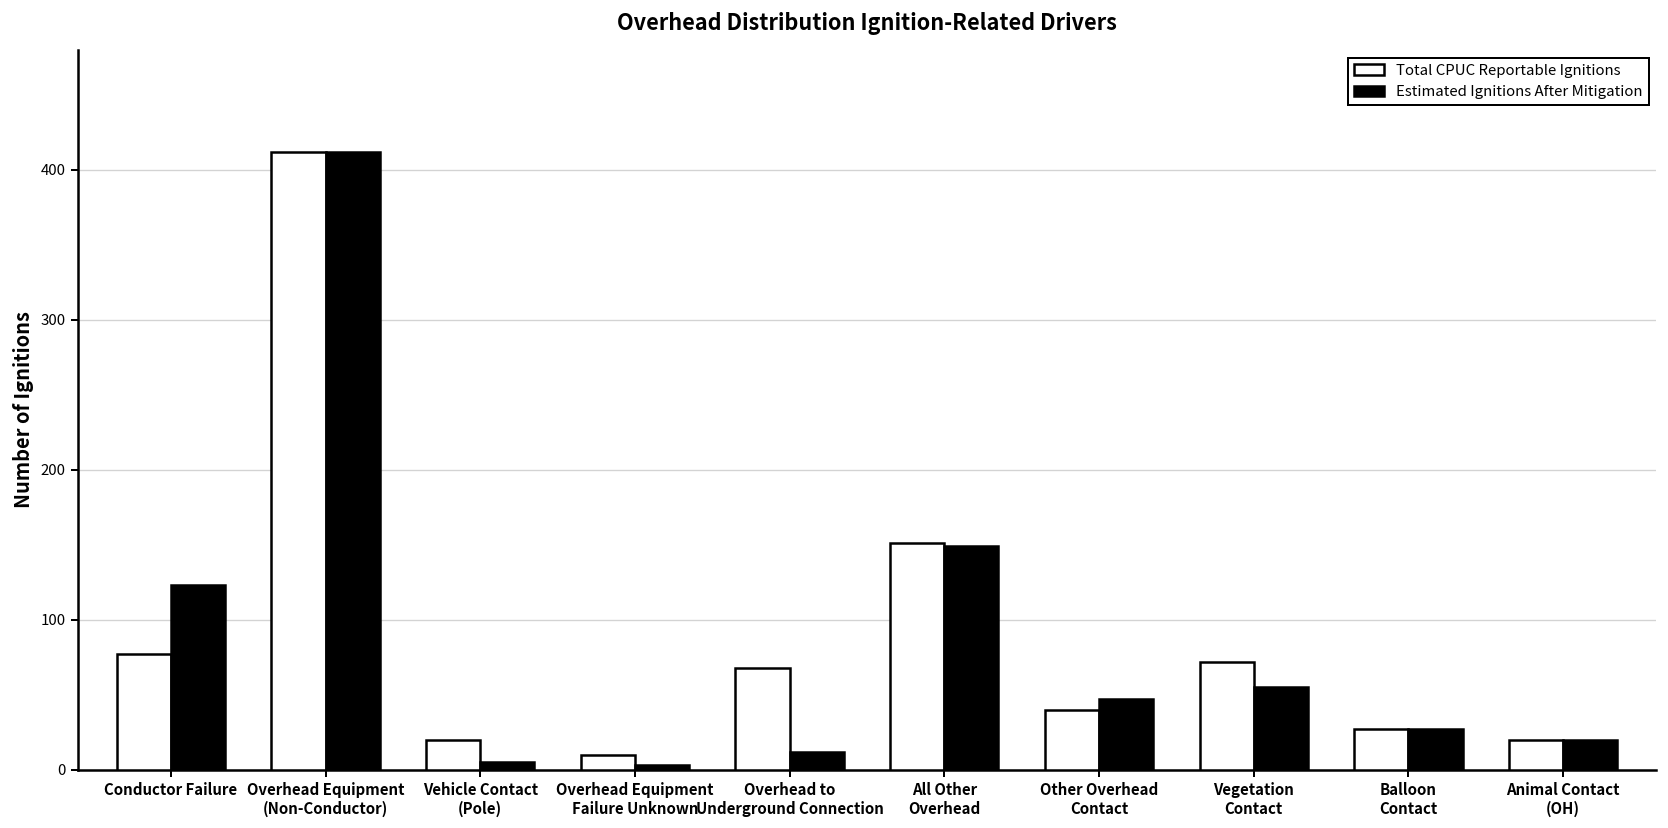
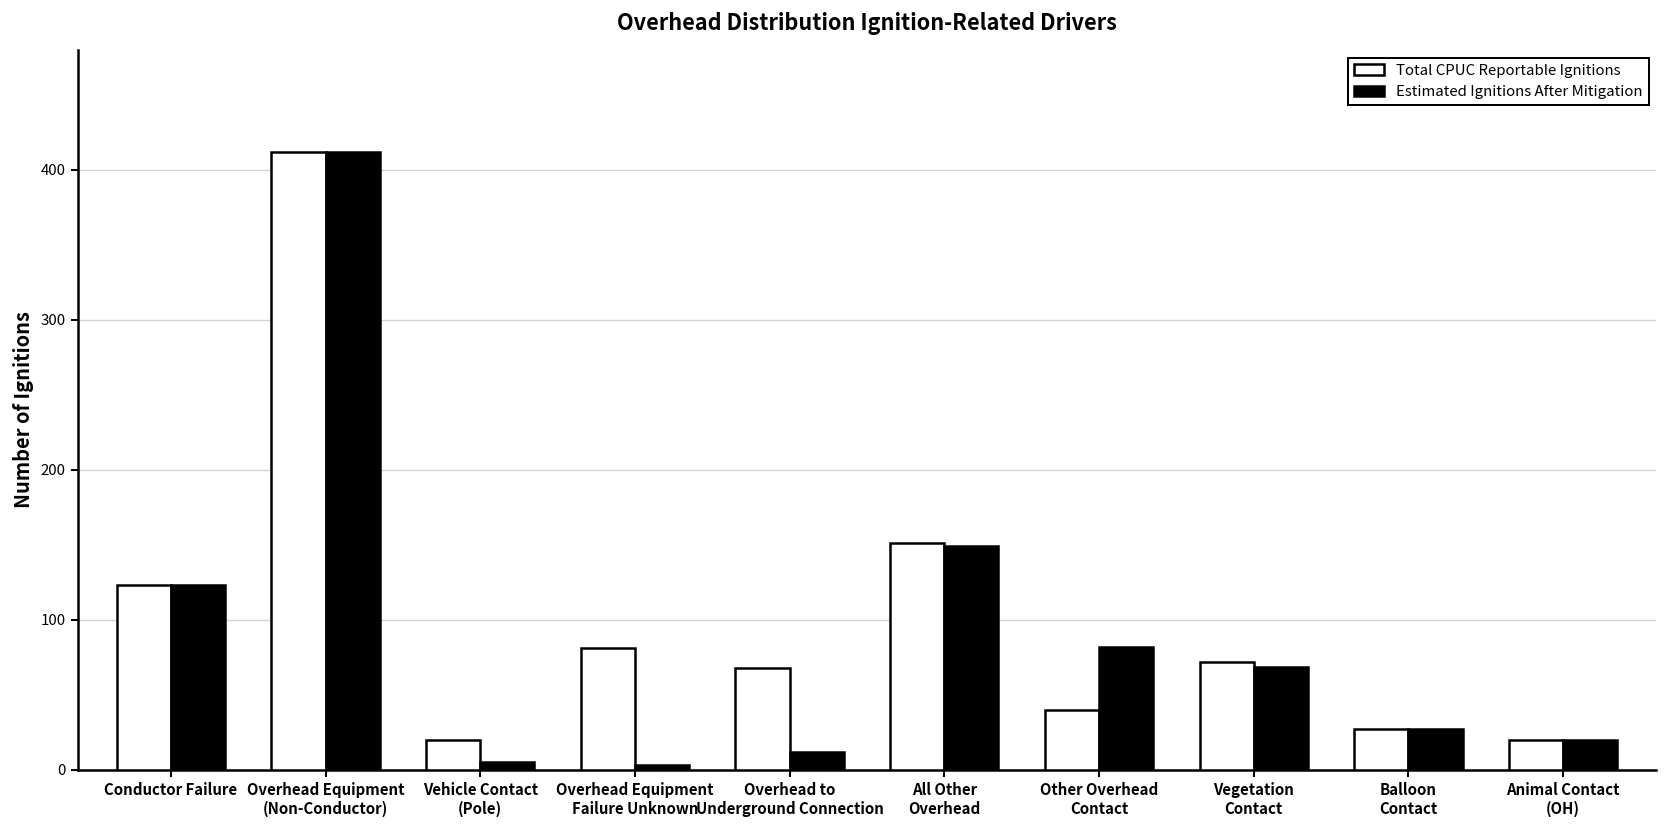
  {
    "Total CPUC Reportable Ignitions": {
-     "Conductor Failure": 77,
+     "Conductor Failure": 123,
      "Overhead Equipment (Non-Conductor)": 412,
      "Vehicle Contact (Pole)": 20,
-     "Overhead Equipment Failure Unknown": 10,
+     "Overhead Equipment Failure Unknown": 81,
      "Overhead to Underground Connection": 68,
      "All Other Overhead": 151,
      "Other Overhead Contact": 40,
      "Vegetation Contact": 72,
      "Balloon Contact": 27,
      "Animal Contact (OH)": 20
    },
    "Estimated Ignitions After Mitigation": {
      "Conductor Failure": 123,
      "Overhead Equipment (Non-Conductor)": 412,
      "Vehicle Contact (Pole)": 5,
      "Overhead Equipment Failure Unknown": 3,
      "Overhead to Underground Connection": 12,
      "All Other Overhead": 149,
-     "Other Overhead Contact": 47,
-     "Vegetation Contact": 55,
+     "Other Overhead Contact": 82,
+     "Vegetation Contact": 68,
      "Balloon Contact": 27,
      "Animal Contact (OH)": 20
    }
  }
